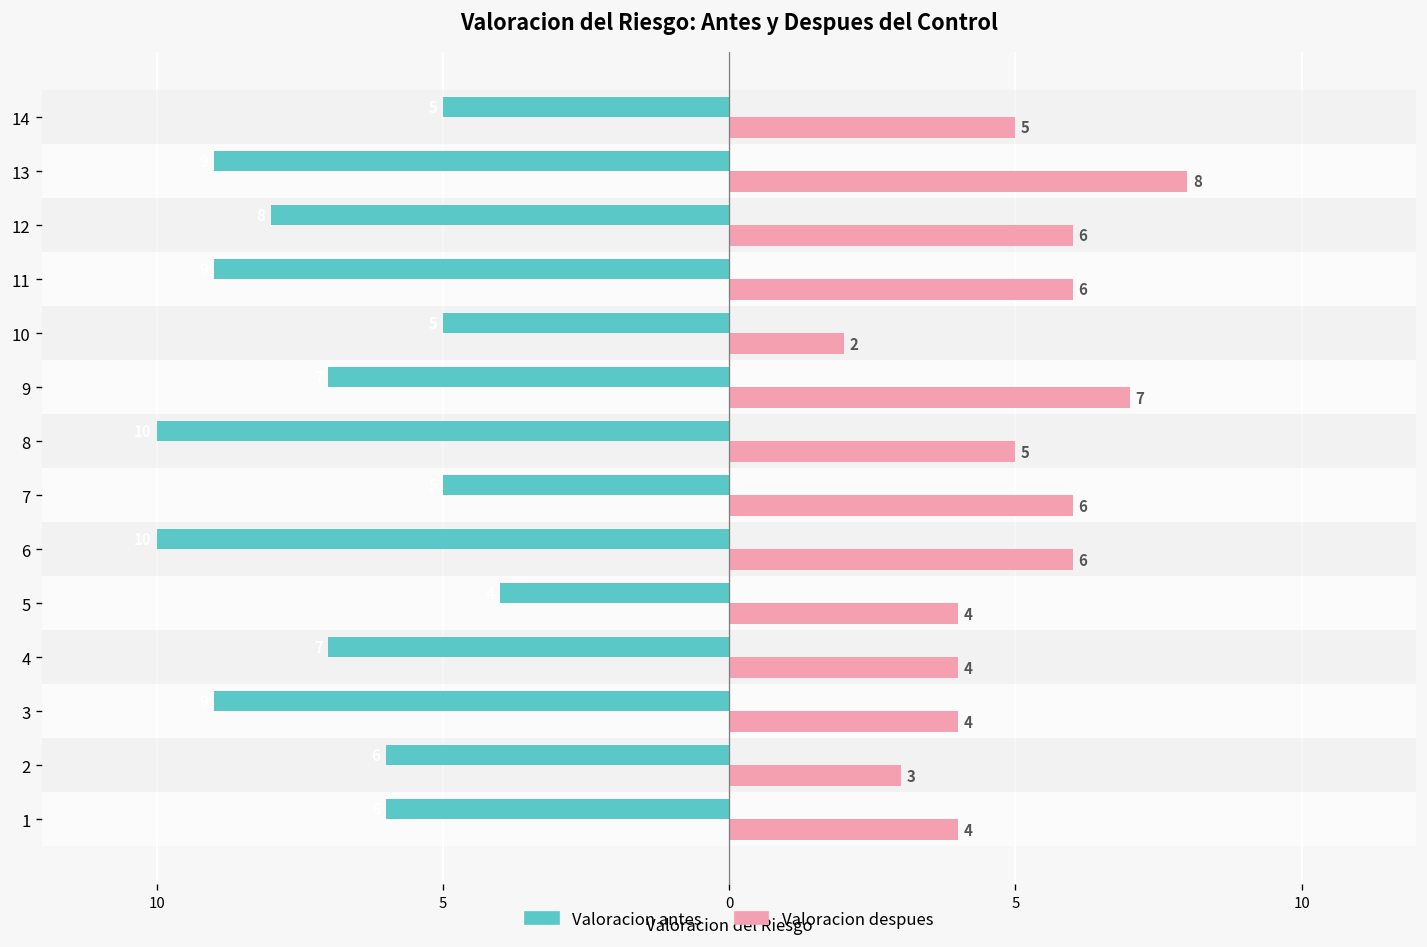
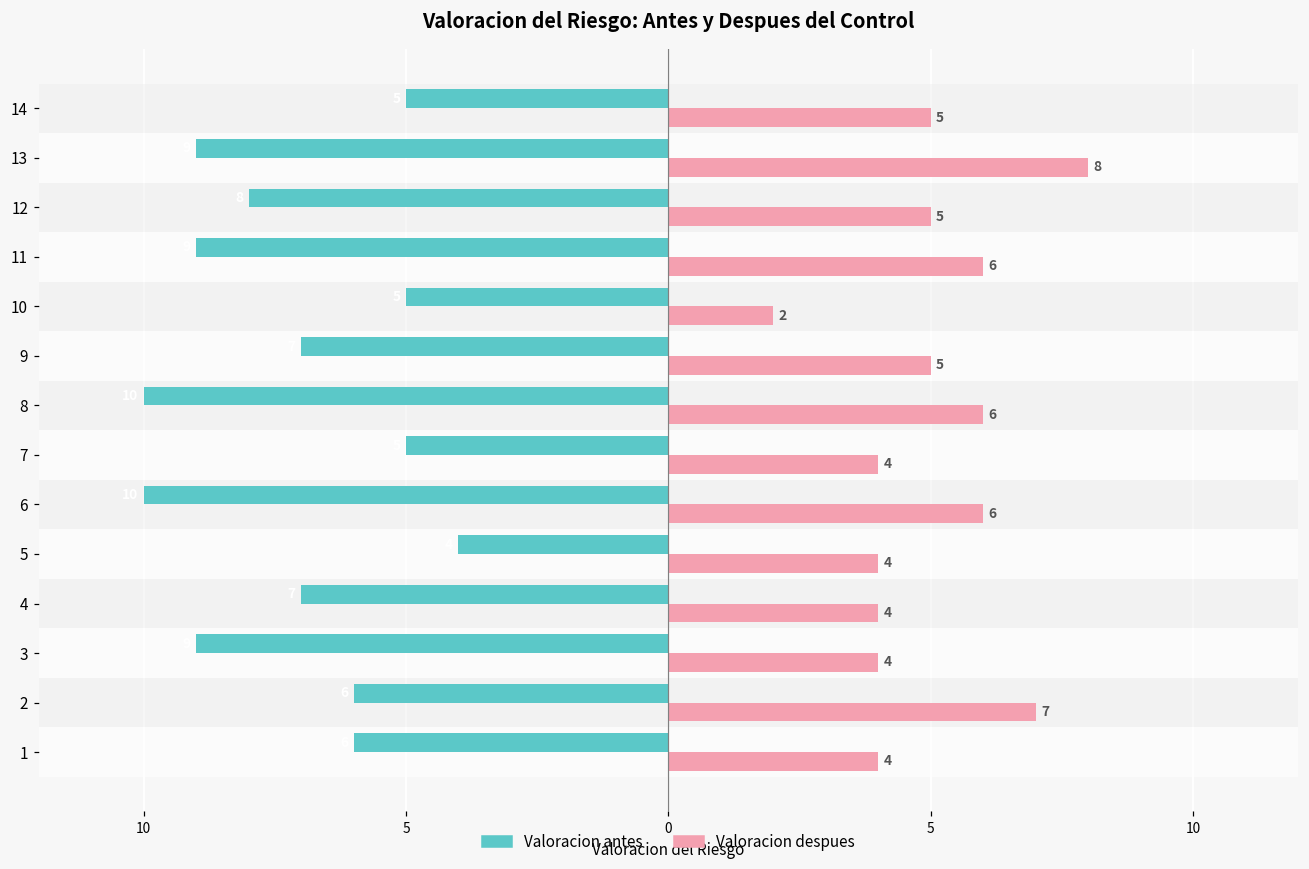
  {
    "Valoracion despues": {
      "14": 5,
      "13": 8,
-     "12": 6,
+     "12": 5,
      "11": 6,
      "10": 2,
-     "9": 7,
-     "8": 5,
-     "7": 6,
+     "9": 5,
+     "8": 6,
+     "7": 4,
      "6": 6,
      "5": 4,
      "4": 4,
      "3": 4,
-     "2": 3,
+     "2": 7,
      "1": 4
    }
  }
